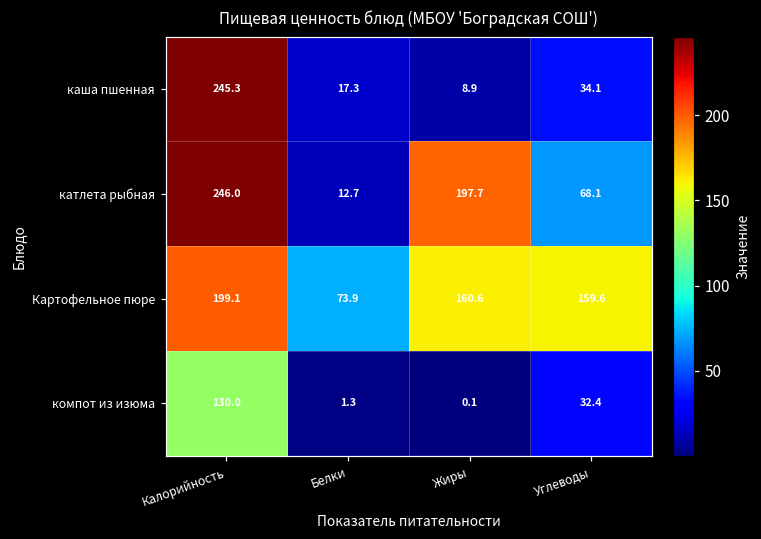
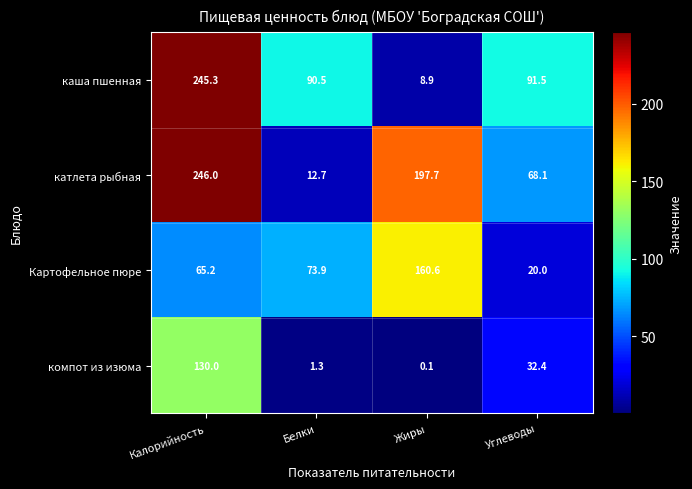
  {
    "каша пшенная": {
      "Калорийность": 245.3,
-     "Белки": 17.3,
+     "Белки": 90.5,
      "Жиры": 8.9,
-     "Углеводы": 34.1
+     "Углеводы": 91.5
    },
    "катлета рыбная": {
      "Калорийность": 246.0,
      "Белки": 12.7,
      "Жиры": 197.7,
      "Углеводы": 68.1
    },
    "Картофельное пюре": {
-     "Калорийность": 199.1,
+     "Калорийность": 65.2,
      "Белки": 73.9,
      "Жиры": 160.6,
-     "Углеводы": 159.6
+     "Углеводы": 20.0
    },
    "компот из изюма": {
      "Калорийность": 130.0,
      "Белки": 1.3,
      "Жиры": 0.1,
      "Углеводы": 32.4
    }
  }
